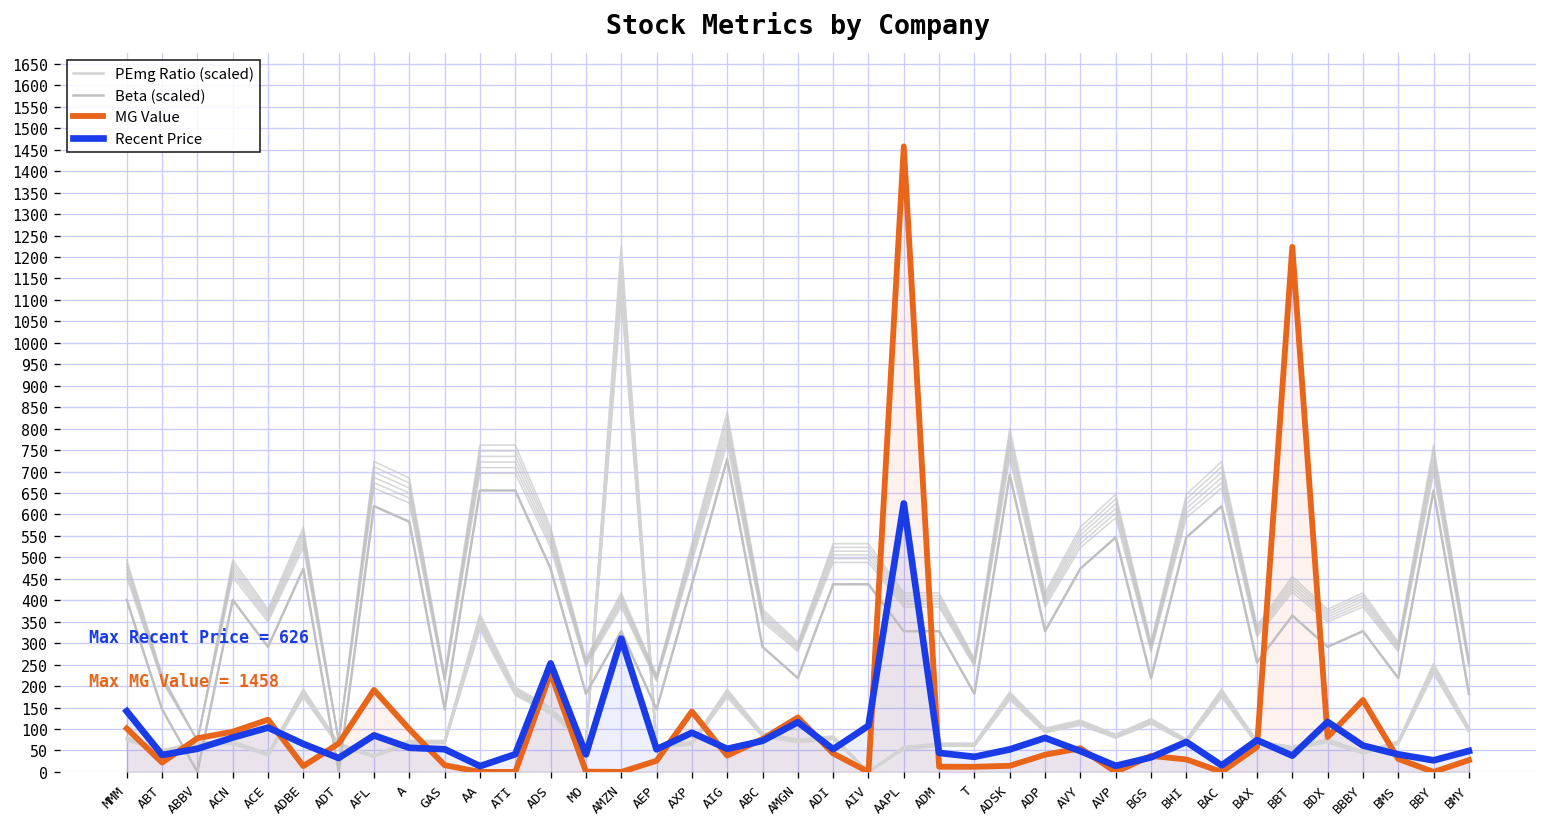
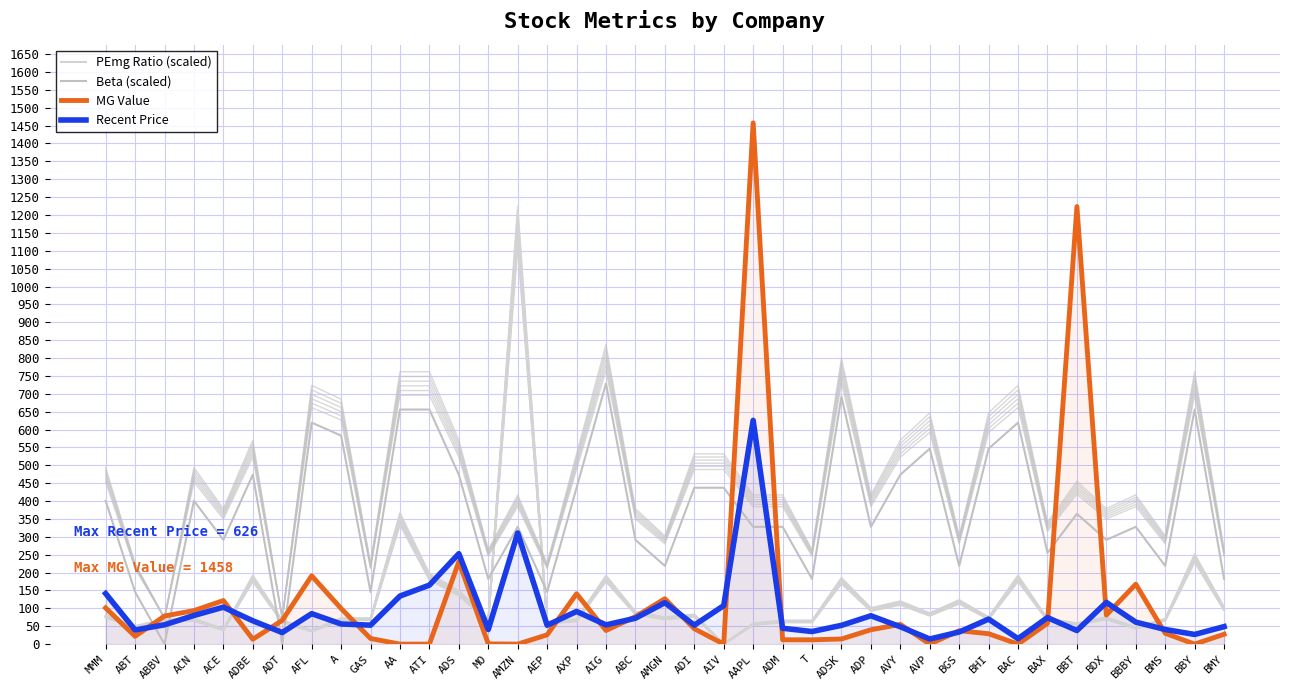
  {
    "MG Value": {
      "MMM": 100,
      "ABT": 20,
      "ACN": 90,
      "ACE": 120,
      "ADBE": 10,
      "AFL": 190,
      "A": 100,
      "GAS": 20,
      "AA": 0,
      "ATI": 0,
      "ADS": 230,
      "MO": 0,
      "AMZN": 0,
      "AEP": 30,
      "AXP": 140,
      "AIG": 40,
      "AMGN": 130,
      "ADI": 40,
      "AAPL": 1460,
      "ADM": 10,
      "T": 10,
      "ADSK": 10,
      "ADP": 40,
      "AVP": 0,
      "BHI": 30,
      "BAC": 0,
      "BBT": 1220,
      "BBBY": 170,
      "BMS": 30,
      "BBY": 0,
      "BMY": 30
    },
    "Recent Price": {
      "MMM": 140,
      "ABBV": 50,
      "ACN": 80,
      "ACE": 100,
      "ADBE": 70,
      "ADT": 30,
      "AFL": 90,
      "A": 60,
      "GAS": 50,
-     "AA": 10,
-     "ATI": 40,
+     "AA": 130,
+     "ATI": 160,
      "ADS": 250,
      "MO": 40,
      "AMZN": 310,
      "AXP": 90,
      "AIG": 50,
      "AMGN": 120,
      "ADI": 50,
      "AIV": 110,
      "AAPL": 630,
      "ADM": 40,
      "T": 40,
      "ADSK": 50,
      "ADP": 80,
      "AVP": 10,
      "BAC": 20,
      "BBT": 40,
      "BDX": 120,
      "BBBY": 60,
      "BMS": 40,
      "BBY": 30,
      "BMY": 50
    }
  }
